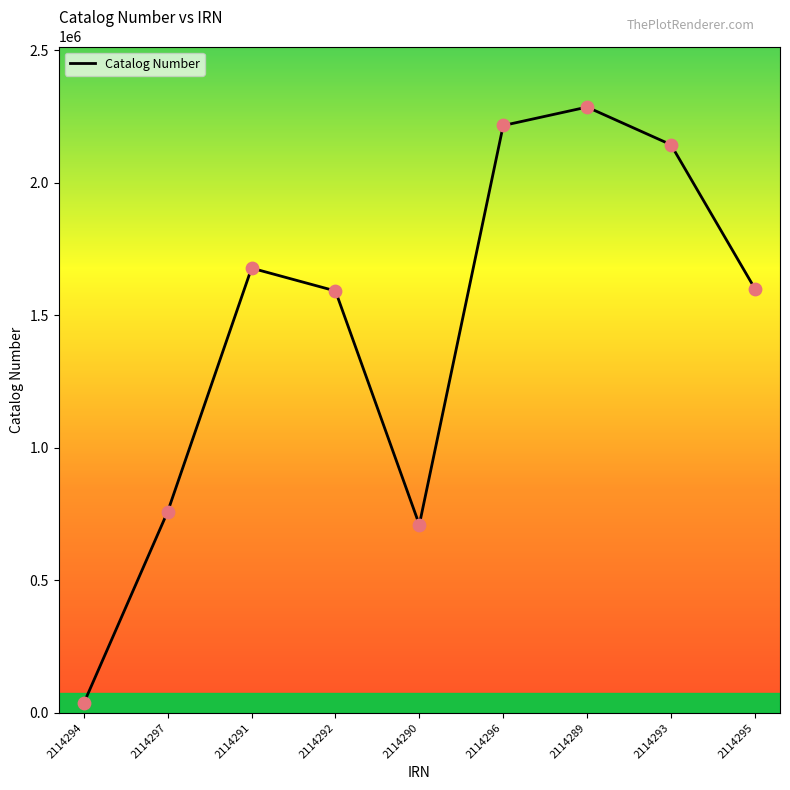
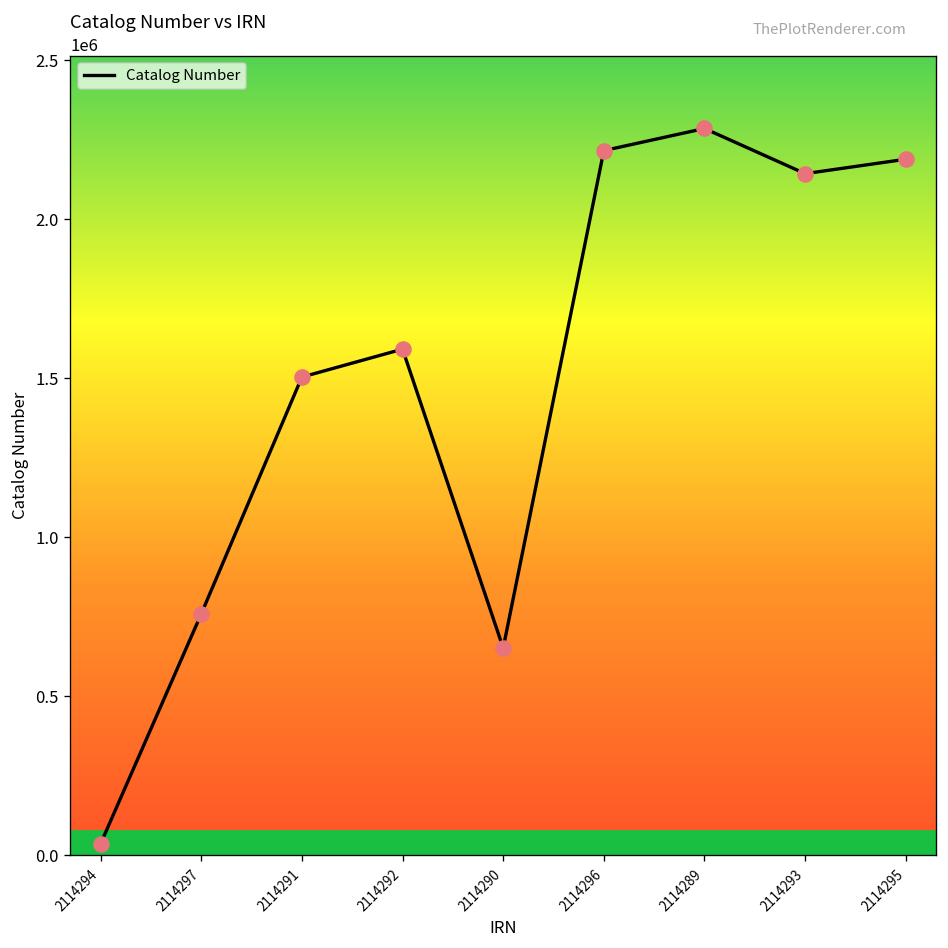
  {
    "2114297": 760000,
-   "2114291": 1680000,
+   "2114291": 1500000,
    "2114292": 1590000,
-   "2114290": 710000,
+   "2114290": 650000,
    "2114296": 2220000,
    "2114289": 2290000,
    "2114293": 2140000,
-   "2114295": 1600000
+   "2114295": 2190000
  }
